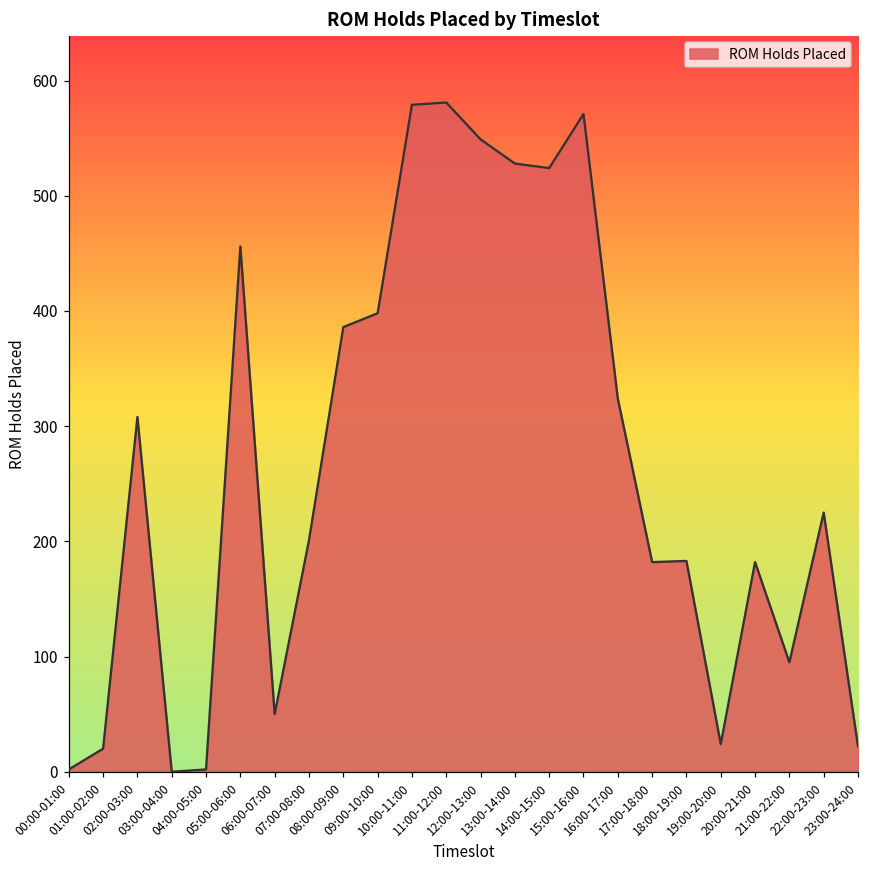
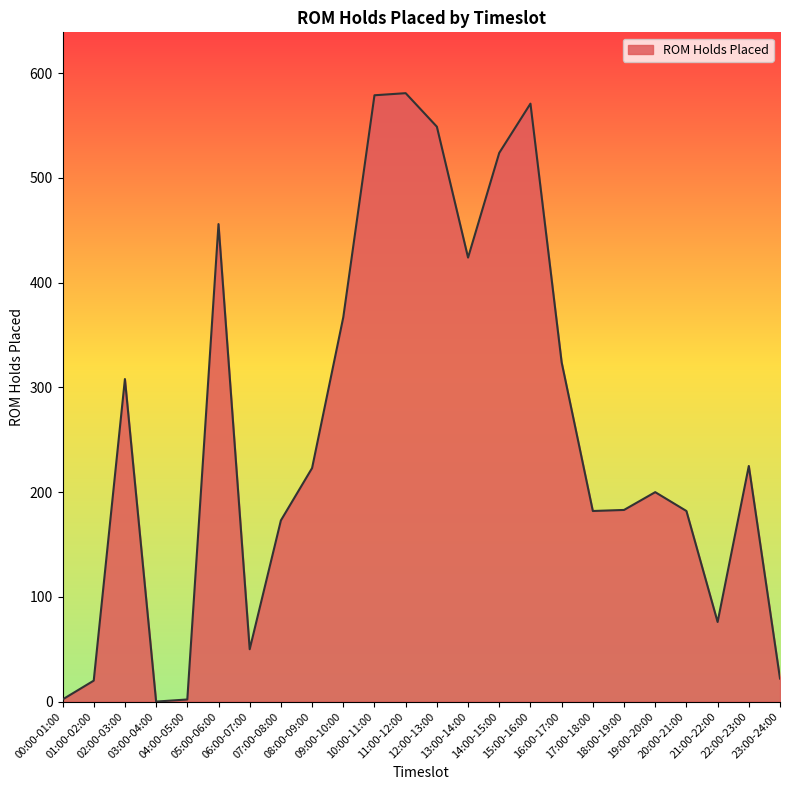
  {
    "00:00-01:00": 2,
    "01:00-02:00": 20,
    "02:00-03:00": 308,
    "03:00-04:00": 0,
    "04:00-05:00": 2,
    "05:00-06:00": 456,
    "06:00-07:00": 50,
-   "07:00-08:00": 201,
-   "08:00-09:00": 386,
-   "09:00-10:00": 398,
+   "07:00-08:00": 173,
+   "08:00-09:00": 223,
+   "09:00-10:00": 367,
    "10:00-11:00": 579,
    "11:00-12:00": 581,
    "12:00-13:00": 549,
-   "13:00-14:00": 528,
+   "13:00-14:00": 424,
    "14:00-15:00": 524,
    "15:00-16:00": 571,
    "16:00-17:00": 324,
    "17:00-18:00": 182,
    "18:00-19:00": 183,
-   "19:00-20:00": 24,
+   "19:00-20:00": 200,
    "20:00-21:00": 182,
-   "21:00-22:00": 95,
+   "21:00-22:00": 76,
    "22:00-23:00": 225,
    "23:00-24:00": 22
  }
